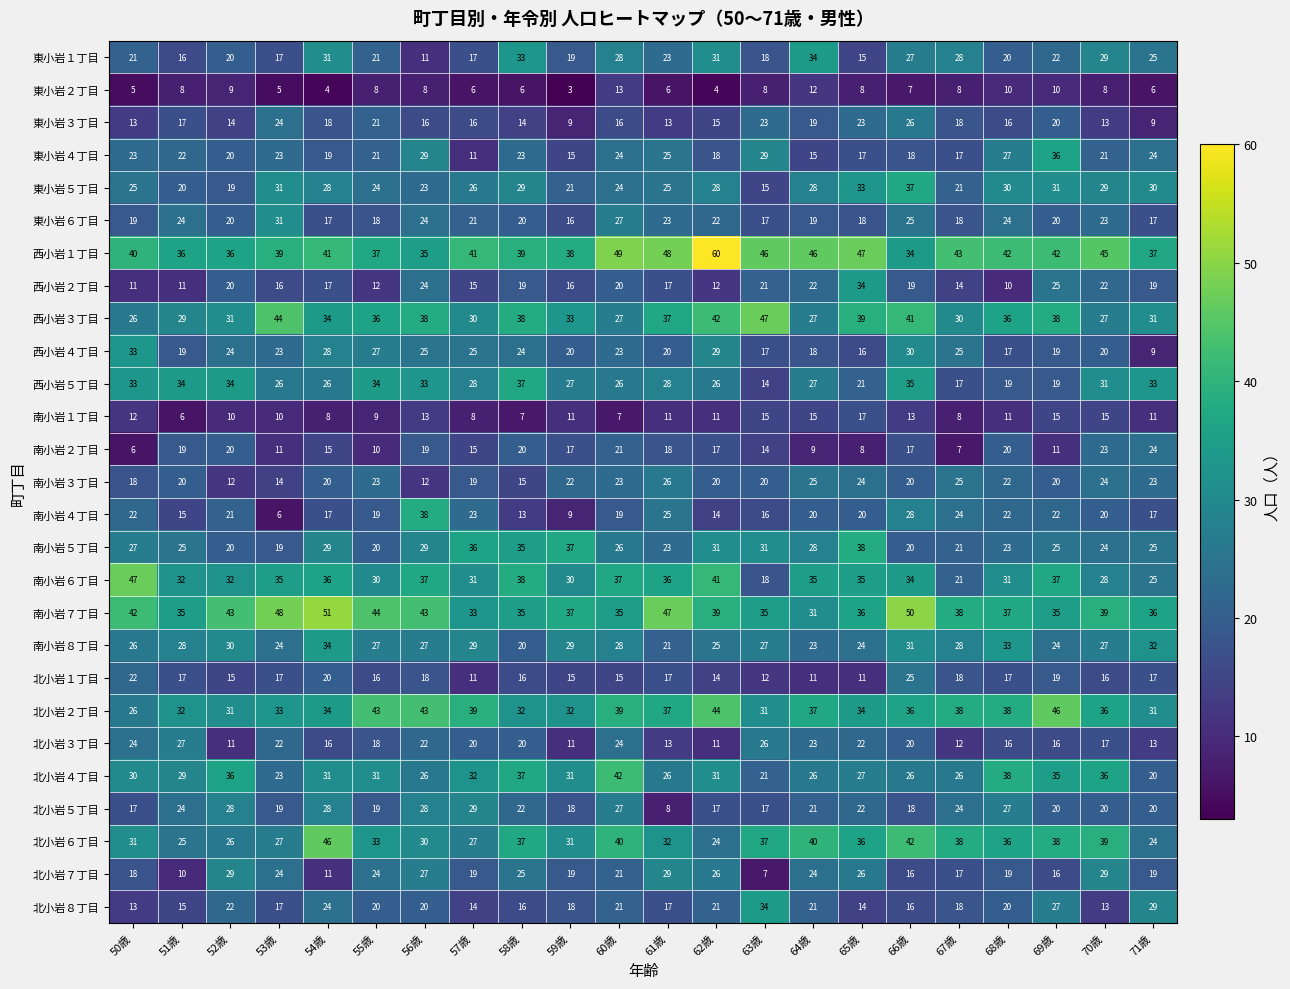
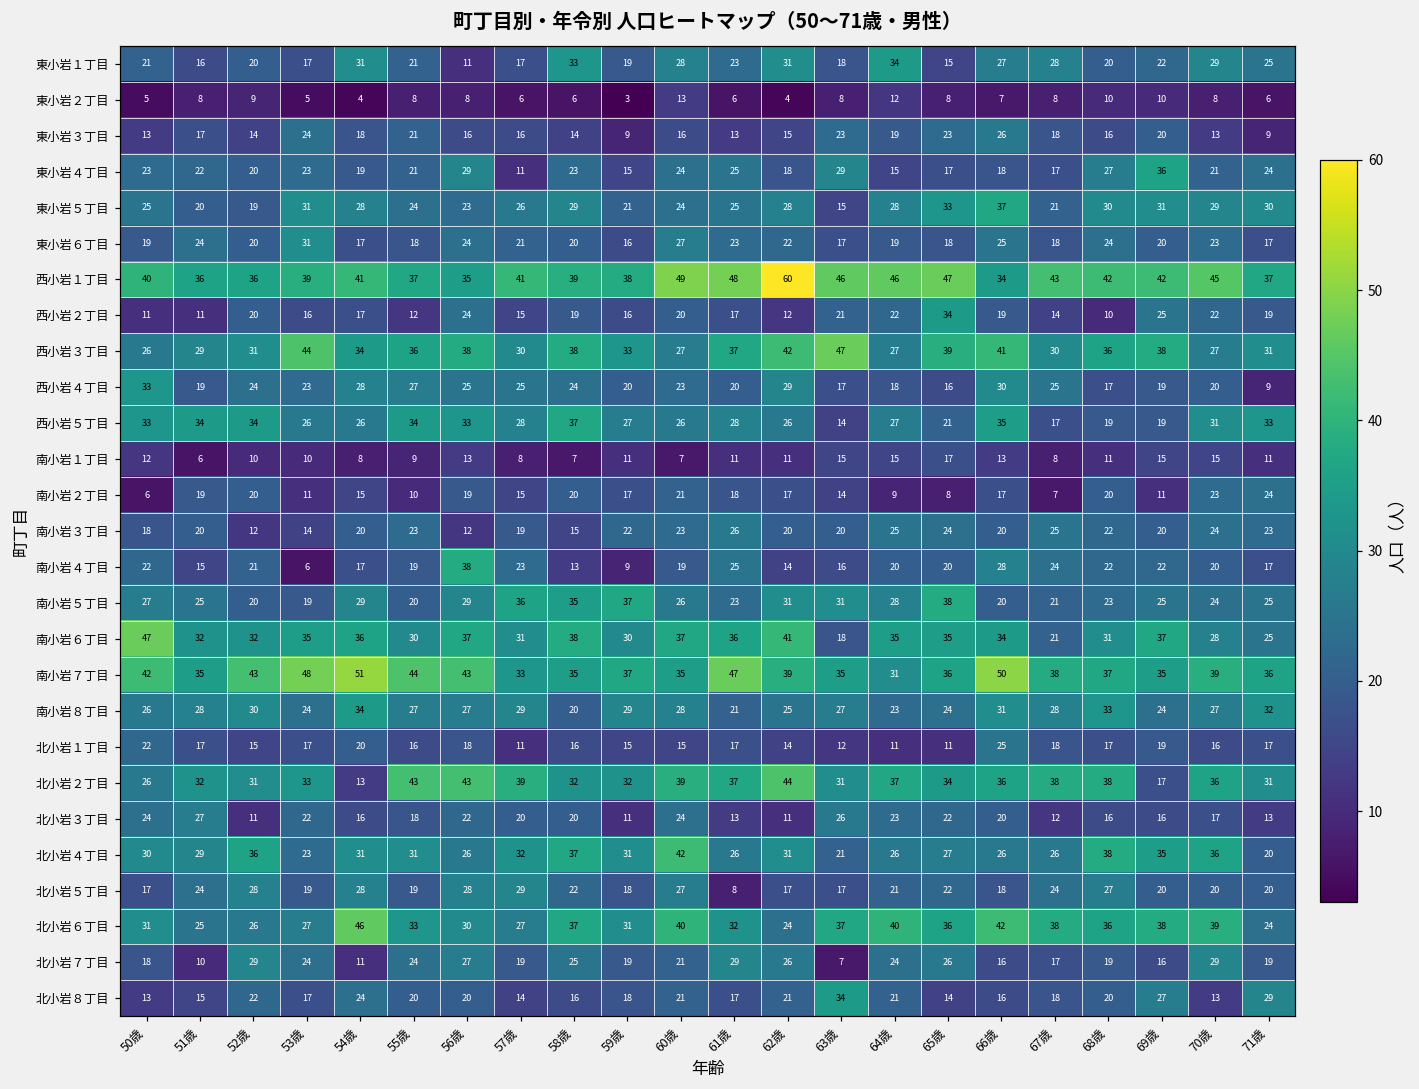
  {
    "北小岩２丁目": {
      "50歳": 26,
      "51歳": 32,
      "52歳": 31,
      "53歳": 33,
-     "54歳": 34,
+     "54歳": 13,
      "55歳": 43,
      "56歳": 43,
      "57歳": 39,
      "58歳": 32,
      "59歳": 32,
      "60歳": 39,
      "61歳": 37,
      "62歳": 44,
      "63歳": 31,
      "64歳": 37,
      "65歳": 34,
      "66歳": 36,
      "67歳": 38,
      "68歳": 38,
-     "69歳": 46,
+     "69歳": 17,
      "70歳": 36,
      "71歳": 31
    }
  }
